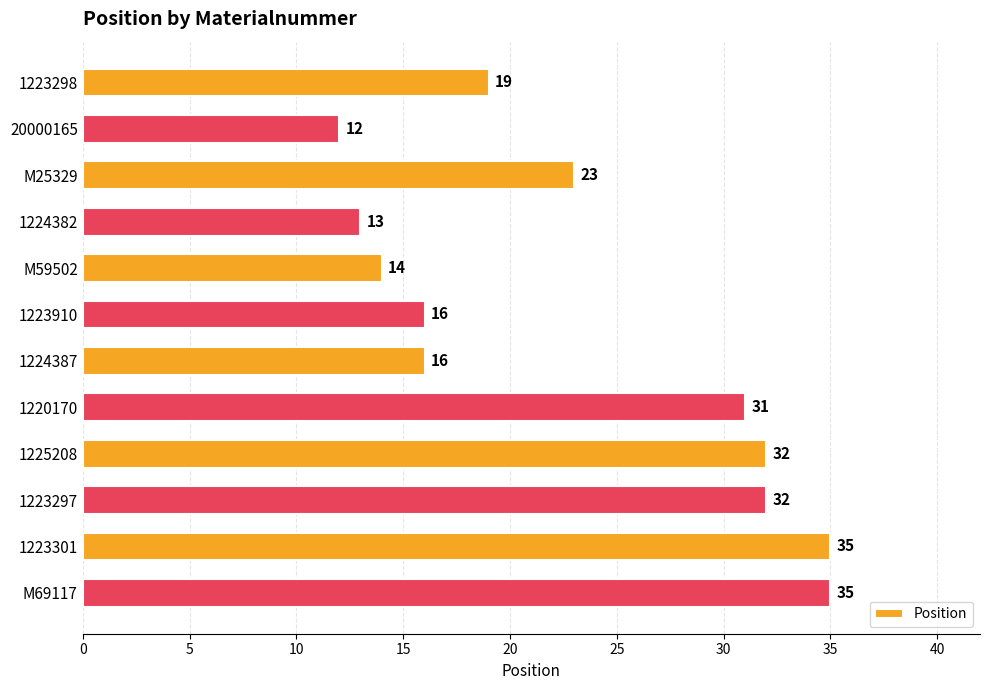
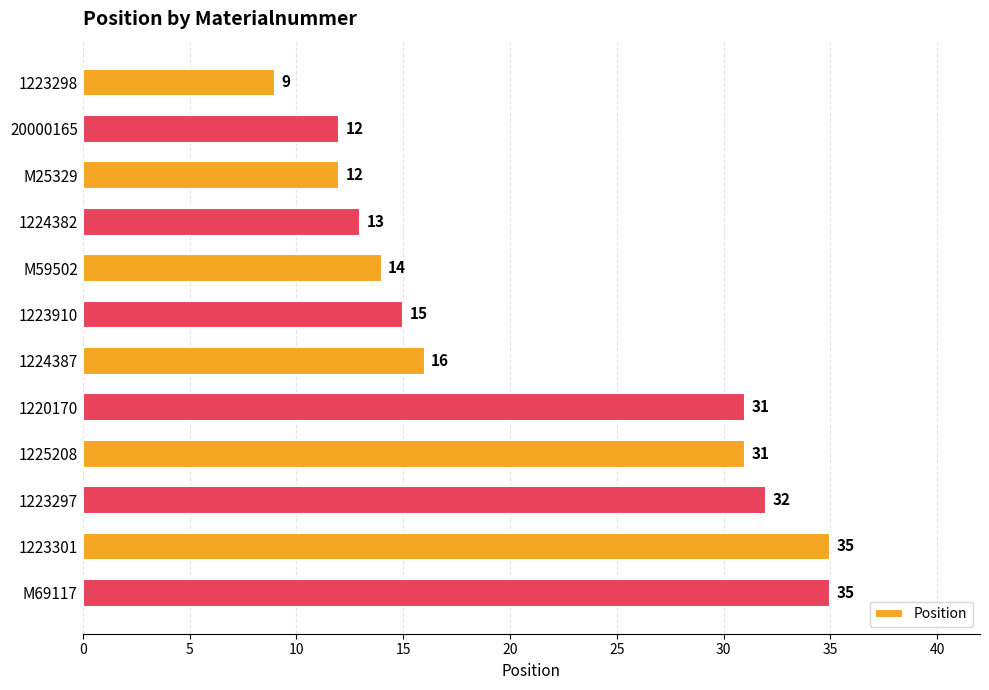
  {
-   "1223298": 19,
+   "1223298": 9,
    "20000165": 12,
-   "M25329": 23,
+   "M25329": 12,
    "1224382": 13,
    "M59502": 14,
-   "1223910": 16,
+   "1223910": 15,
    "1224387": 16,
    "1220170": 31,
-   "1225208": 32,
+   "1225208": 31,
    "1223297": 32,
    "1223301": 35,
    "M69117": 35
  }
